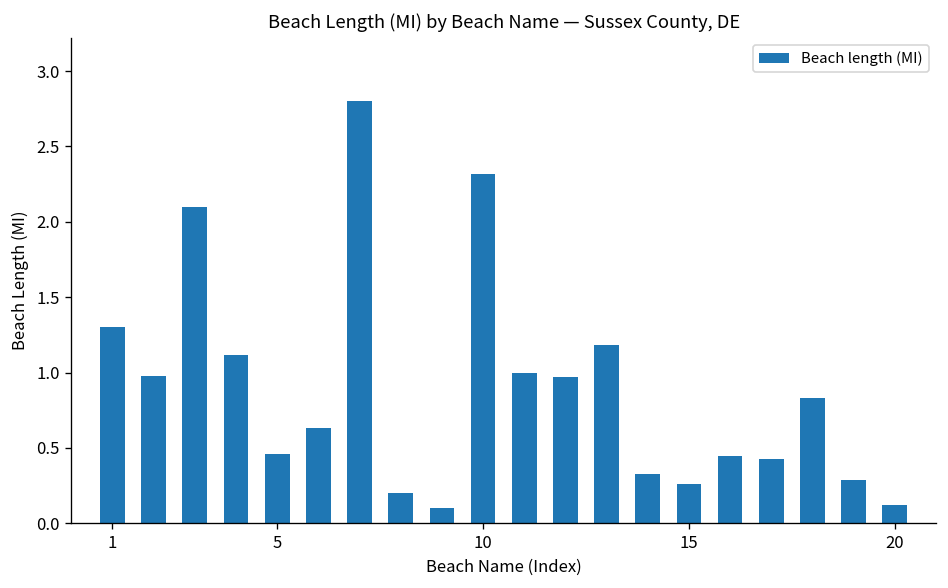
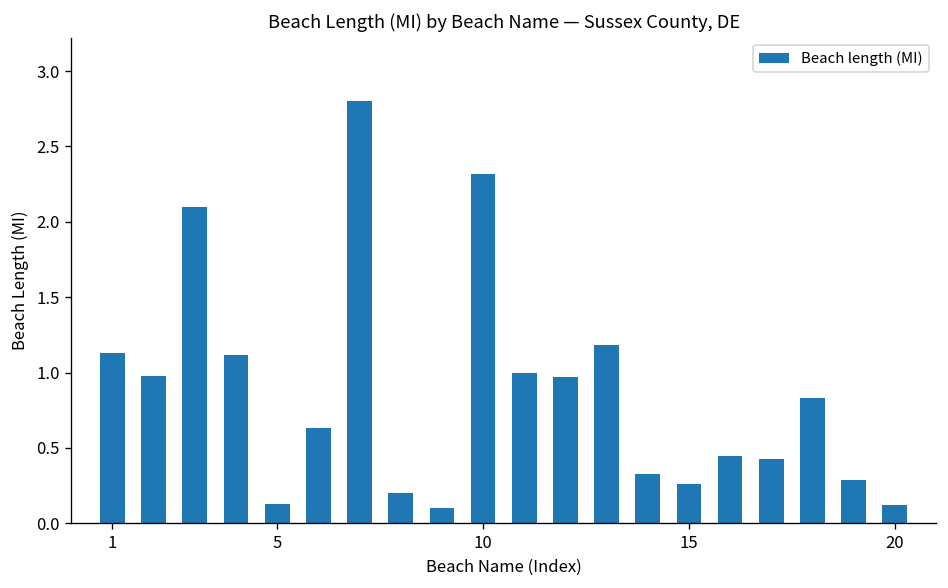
  {
-   "1": 1.30,
-   "5": 0.46,
+   "1": 1.13,
+   "5": 0.13,
    "10": 2.32,
    "15": 0.26,
    "20": 0.12
  }
